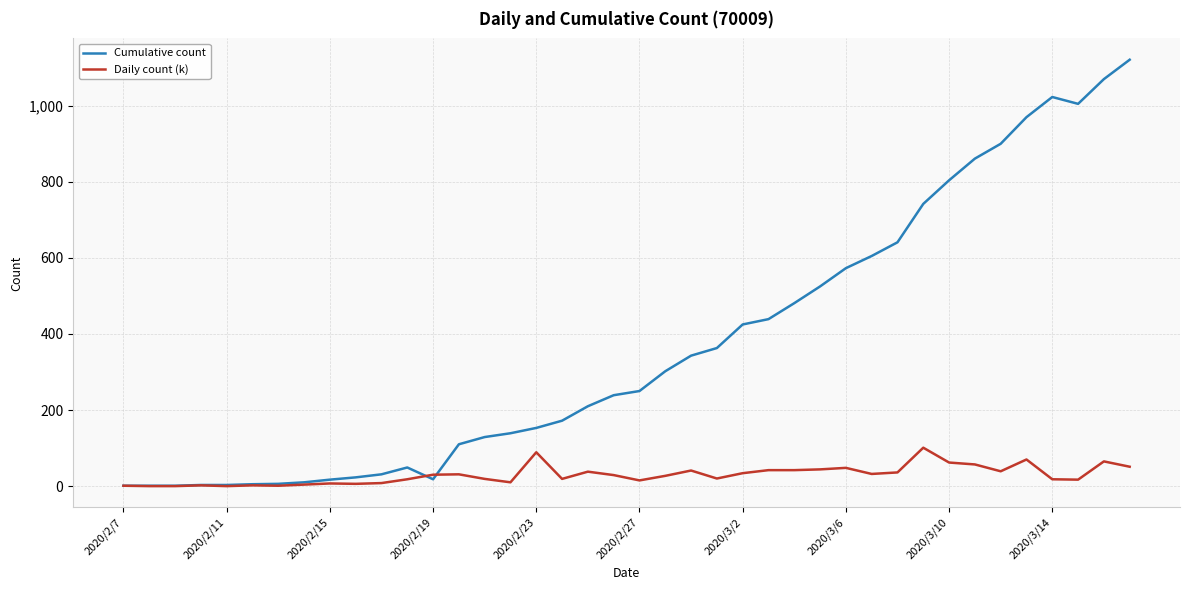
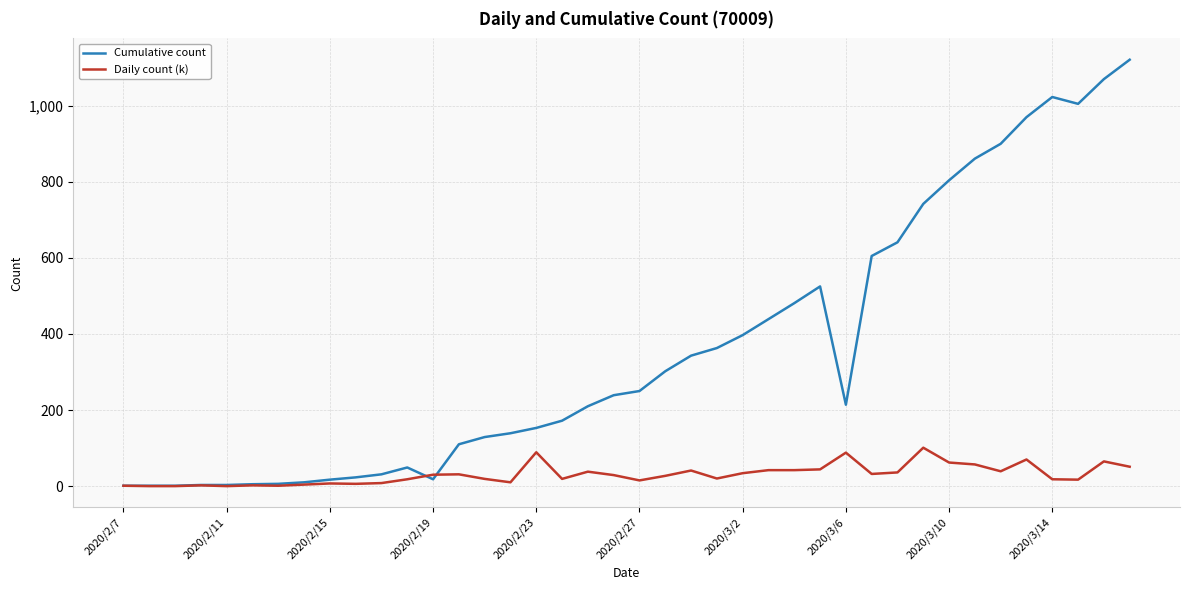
  {
    "Cumulative count": {
      "2020/2/15": "20",
      "2020/2/19": "20",
      "2020/2/23": "150",
      "2020/2/27": "250",
-     "2020/3/2": "430",
-     "2020/3/6": "570",
+     "2020/3/2": "400",
+     "2020/3/6": "210",
      "2020/3/10": "800",
      "2020/3/14": "1,020"
    },
    "Daily count (k)": {
      "2020/2/15": "10",
      "2020/2/19": "30",
      "2020/2/23": "90",
      "2020/2/27": "20",
      "2020/3/2": "30",
-     "2020/3/6": "50",
+     "2020/3/6": "90",
      "2020/3/10": "60",
      "2020/3/14": "20"
    }
  }
